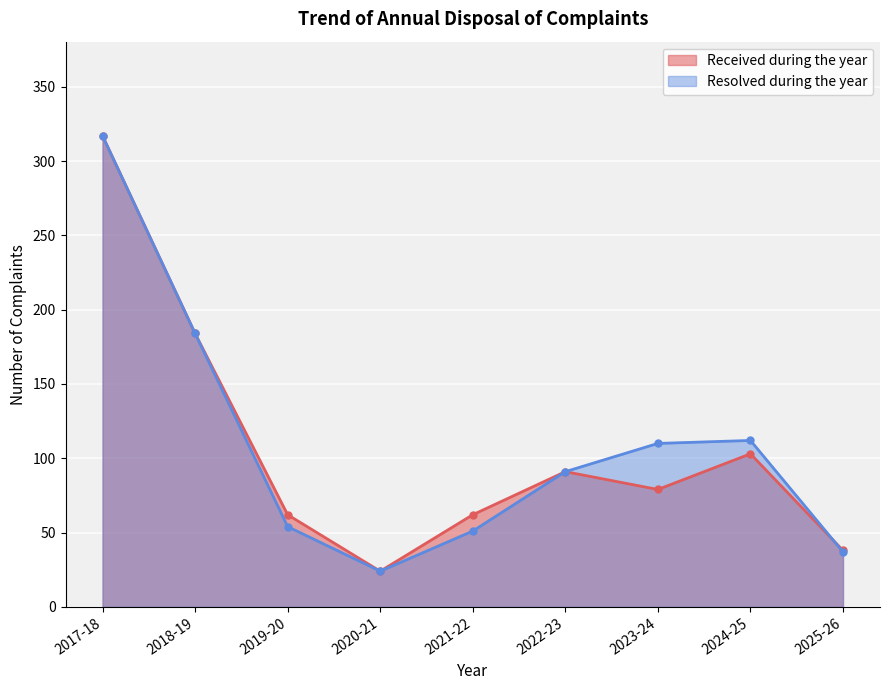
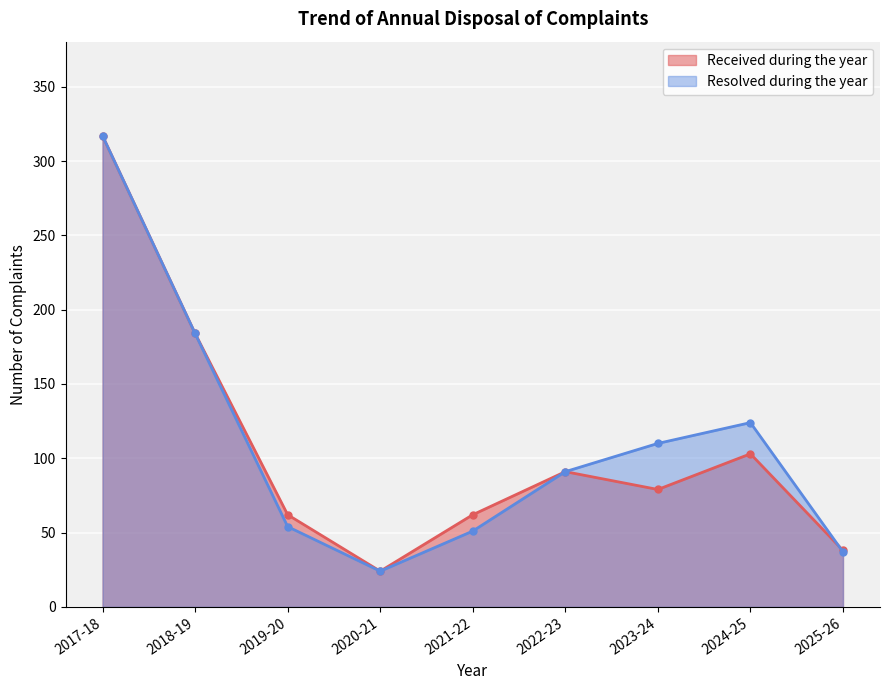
  {
    "Received during the year": {
      "2019-20": 62,
      "2021-22": 62,
      "2023-24": 79,
      "2024-25": 103
    },
    "Resolved during the year": {
      "2019-20": 54,
      "2021-22": 51,
      "2023-24": 110,
-     "2024-25": 112
+     "2024-25": 124
    }
  }
